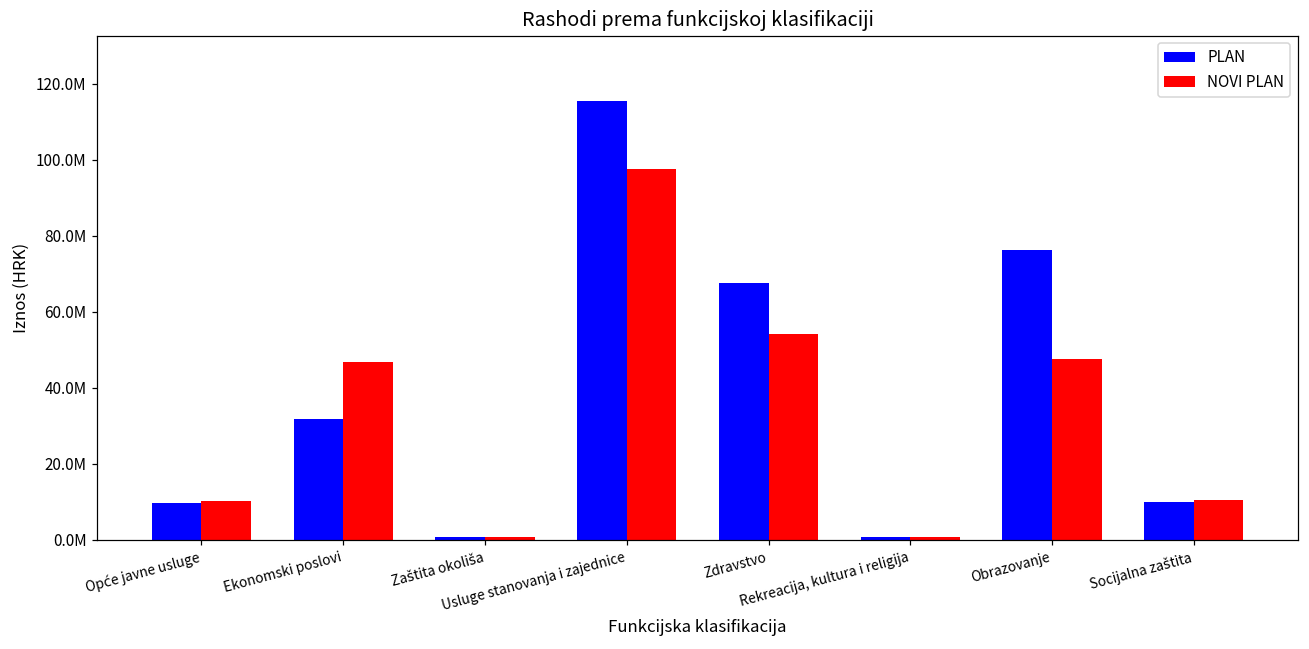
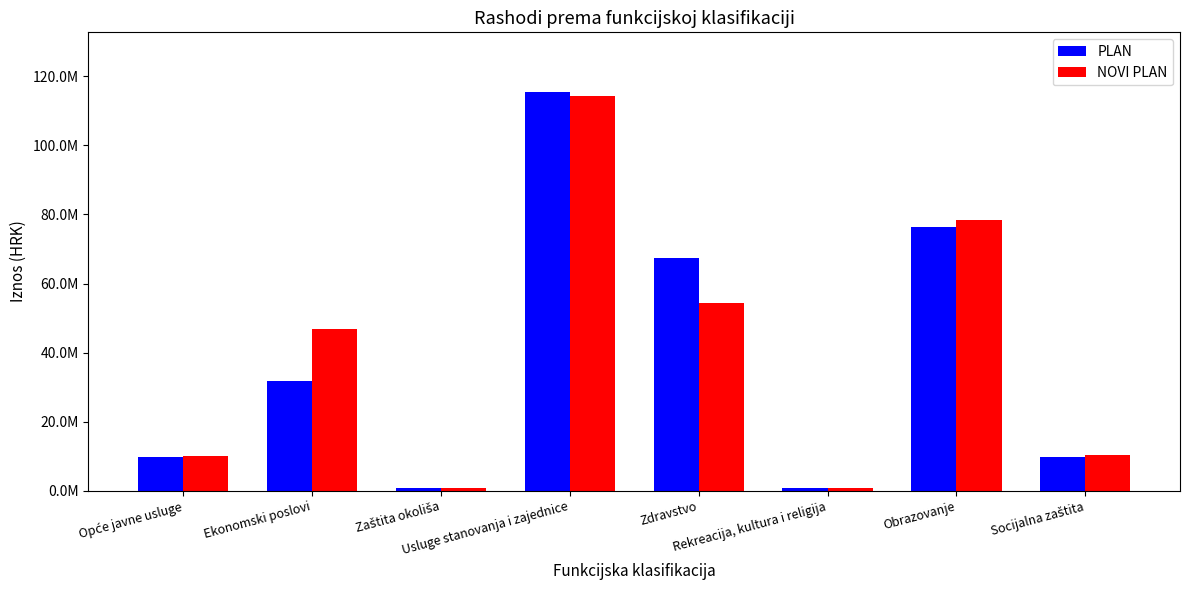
  {
    "PLAN": {
      "Opće javne usluge": 10000000,
      "Ekonomski poslovi": 32000000,
      "Zaštita okoliša": 1000000,
      "Usluge stanovanja i zajednice": 115000000,
      "Zdravstvo": 68000000,
      "Rekreacija, kultura i religija": 1000000,
      "Obrazovanje": 76000000,
      "Socijalna zaštita": 10000000
    },
    "NOVI PLAN": {
      "Opće javne usluge": 10000000,
      "Ekonomski poslovi": 47000000,
      "Zaštita okoliša": 1000000,
-     "Usluge stanovanja i zajednice": 98000000,
+     "Usluge stanovanja i zajednice": 114000000,
      "Zdravstvo": 54000000,
      "Rekreacija, kultura i religija": 1000000,
-     "Obrazovanje": 48000000,
+     "Obrazovanje": 78000000,
      "Socijalna zaštita": 10000000
    }
  }
